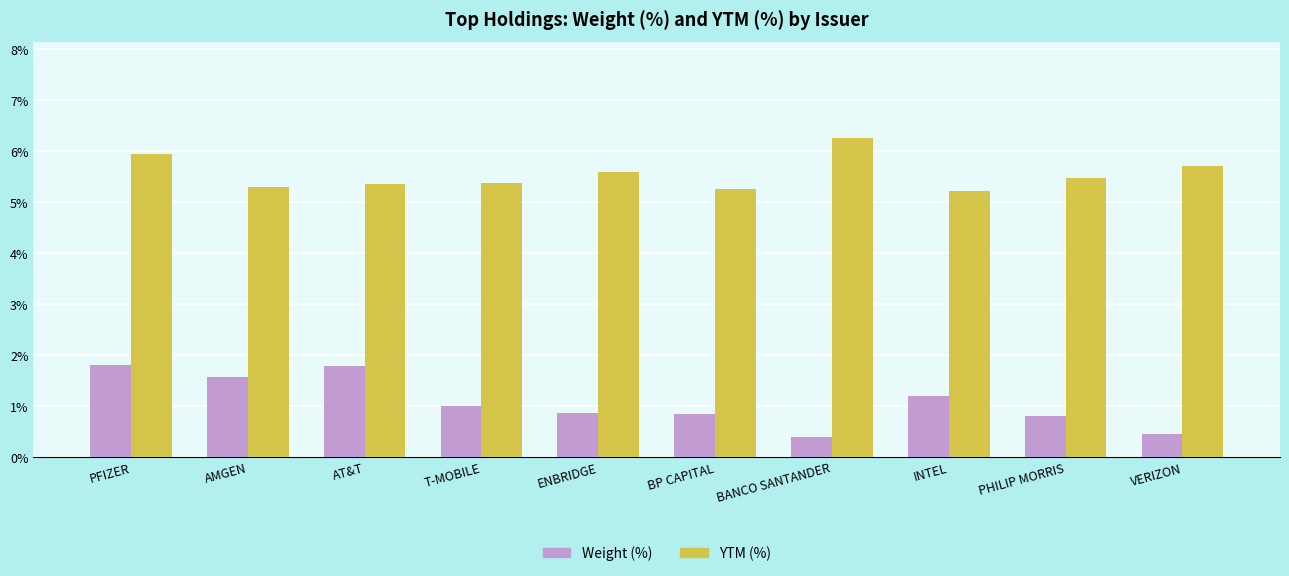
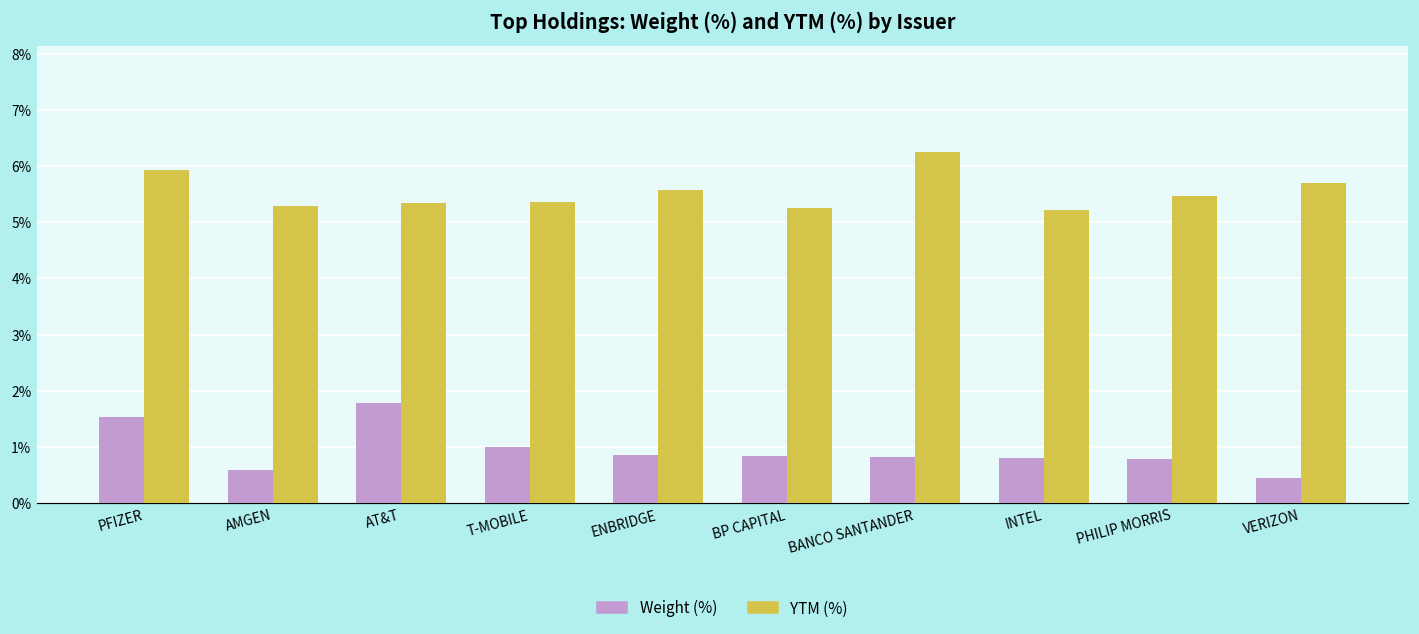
  {
    "Weight (%)": {
-     "PFIZER": "1.8%",
-     "AMGEN": "1.6%",
+     "PFIZER": "1.5%",
+     "AMGEN": "0.6%",
      "AT&T": "1.8%",
      "T-MOBILE": "1.0%",
      "ENBRIDGE": "0.9%",
      "BP CAPITAL": "0.8%",
-     "BANCO SANTANDER": "0.4%",
-     "INTEL": "1.2%",
+     "BANCO SANTANDER": "0.8%",
+     "INTEL": "0.8%",
      "PHILIP MORRIS": "0.8%",
      "VERIZON": "0.4%"
    },
    "YTM (%)": {
      "PFIZER": "5.9%",
      "AMGEN": "5.3%",
      "AT&T": "5.4%",
      "T-MOBILE": "5.4%",
      "ENBRIDGE": "5.6%",
      "BP CAPITAL": "5.3%",
      "BANCO SANTANDER": "6.3%",
      "INTEL": "5.2%",
      "PHILIP MORRIS": "5.5%",
      "VERIZON": "5.7%"
    }
  }
